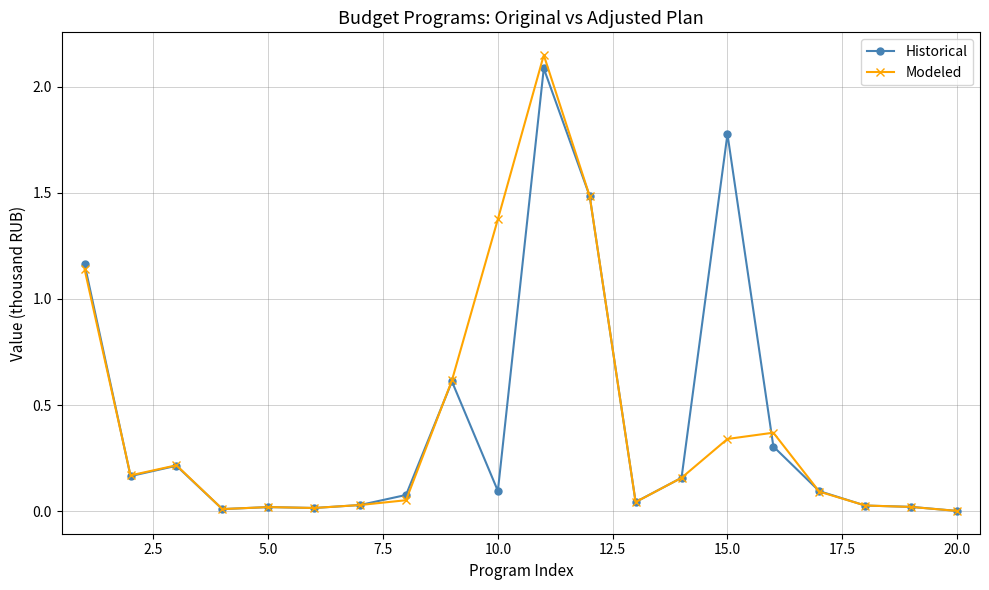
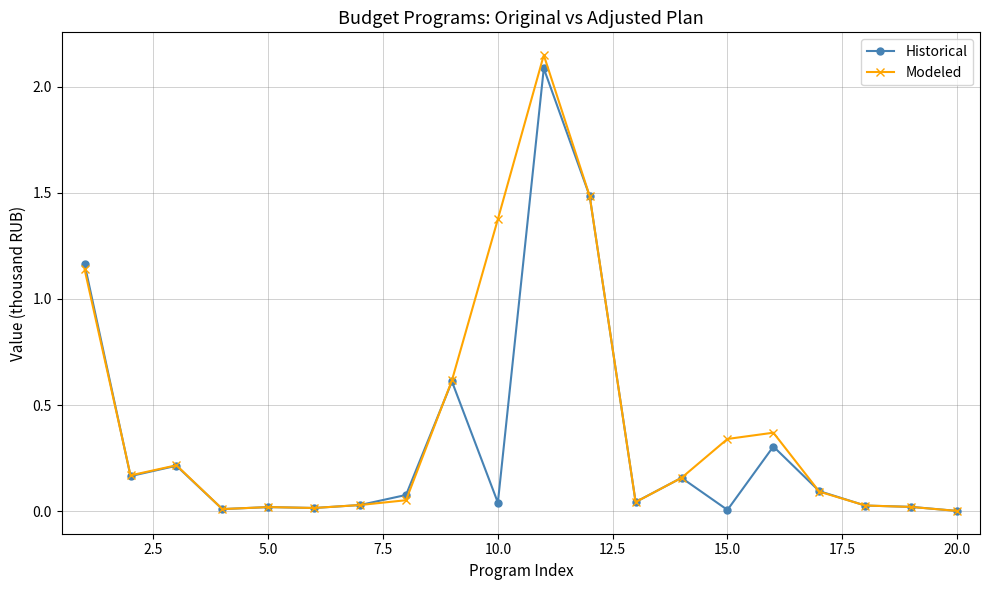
  {
    "Historical": {
-     "10.0": 0.09,
-     "15.0": 1.78
+     "10.0": 0.04,
+     "15.0": 0.01
    },
    "Modeled": {
      "10.0": 1.38,
      "15.0": 0.34
    }
  }
